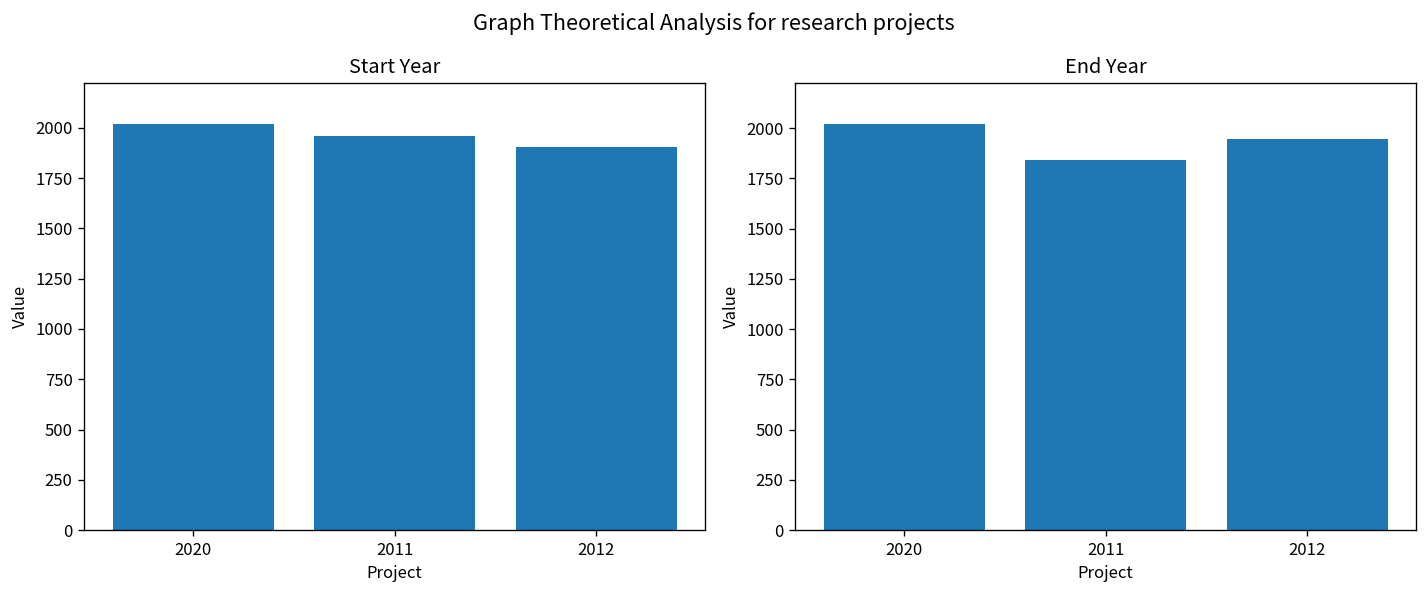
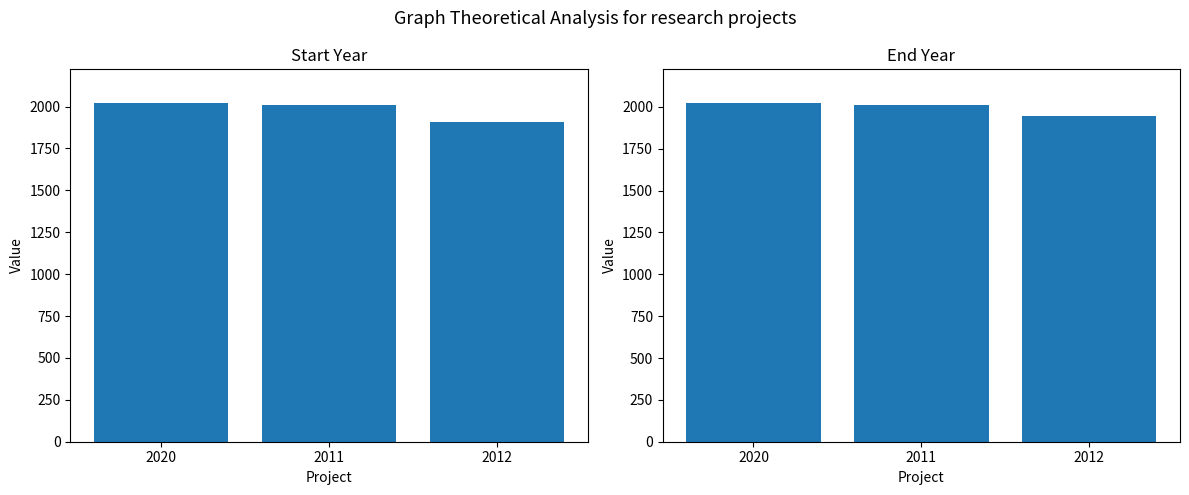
  {
    "Start Year": {
      "2020": 2020,
-     "2011": 1960,
+     "2011": 2010,
      "2012": 1910
    },
    "End Year": {
      "2020": 2020,
-     "2011": 1840,
+     "2011": 2010,
      "2012": 1950
    }
  }
